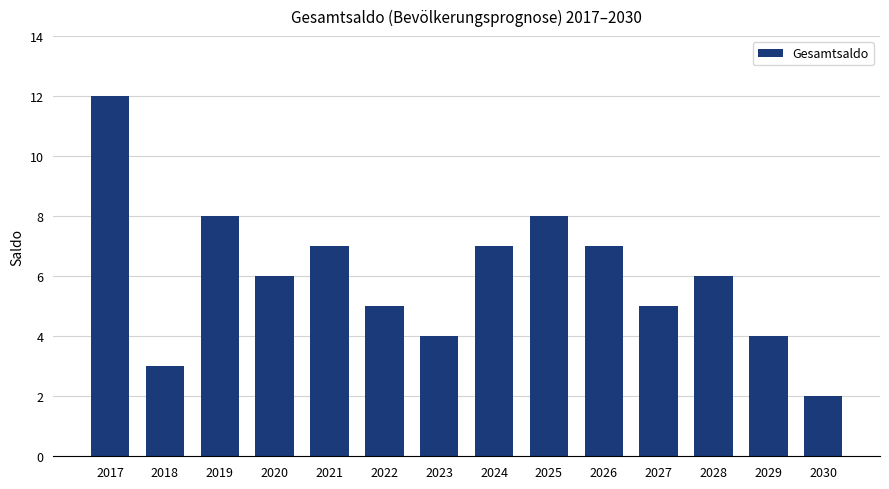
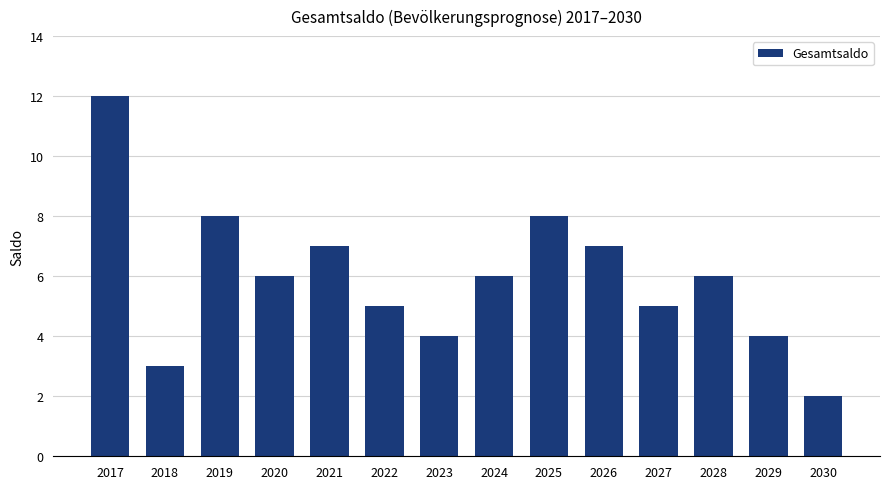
  {
    "2017": 12,
    "2018": 3,
    "2019": 8,
    "2020": 6,
    "2021": 7,
    "2022": 5,
    "2023": 4,
-   "2024": 7,
+   "2024": 6,
    "2025": 8,
    "2026": 7,
    "2027": 5,
    "2028": 6,
    "2029": 4,
    "2030": 2
  }
